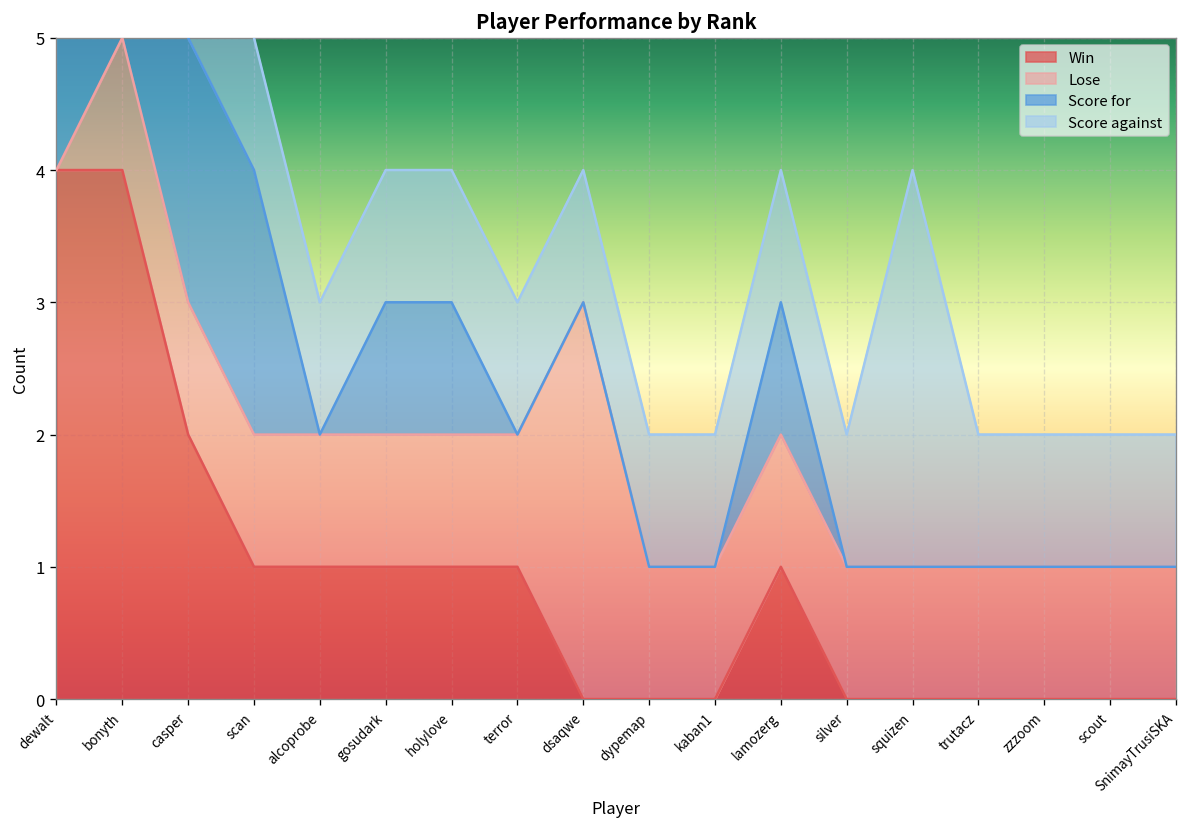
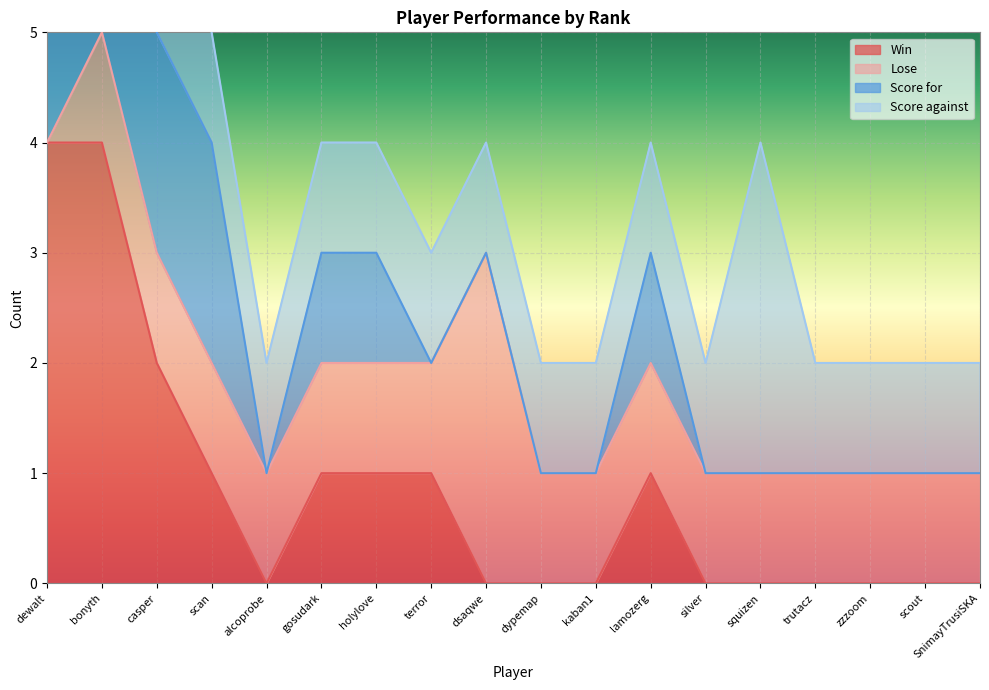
  {
    "Win": {
      "bonyth": 4,
      "casper": 2,
      "scan": 1,
-     "alcoprobe": 1,
+     "alcoprobe": 0,
      "gosudark": 1,
      "holylove": 1,
      "terror": 1,
      "dsaqwe": 0,
      "dypemap": 0,
      "kaban1": 0,
      "lamozerg": 1,
      "silver": 0,
      "squizen": 0,
      "trutacz": 0,
      "zzzoom": 0,
      "scout": 0,
      "SnimayTrusiSKA": 0
    },
    "Lose": {
      "bonyth": 5,
      "casper": 3,
      "scan": 2,
      "gosudark": 2,
      "holylove": 2,
      "lamozerg": 2
    },
    "Score for": {
      "casper": 2,
      "scan": 2,
      "gosudark": 1,
      "holylove": 1,
      "lamozerg": 1
    },
    "Score against": {
      "scan": 1,
      "alcoprobe": 1,
      "gosudark": 1,
      "holylove": 1,
      "terror": 1,
      "dsaqwe": 1,
      "dypemap": 1,
      "kaban1": 1,
      "lamozerg": 1,
      "silver": 1,
      "squizen": 3,
      "trutacz": 1,
      "zzzoom": 1,
      "scout": 1,
      "SnimayTrusiSKA": 1
    }
  }
